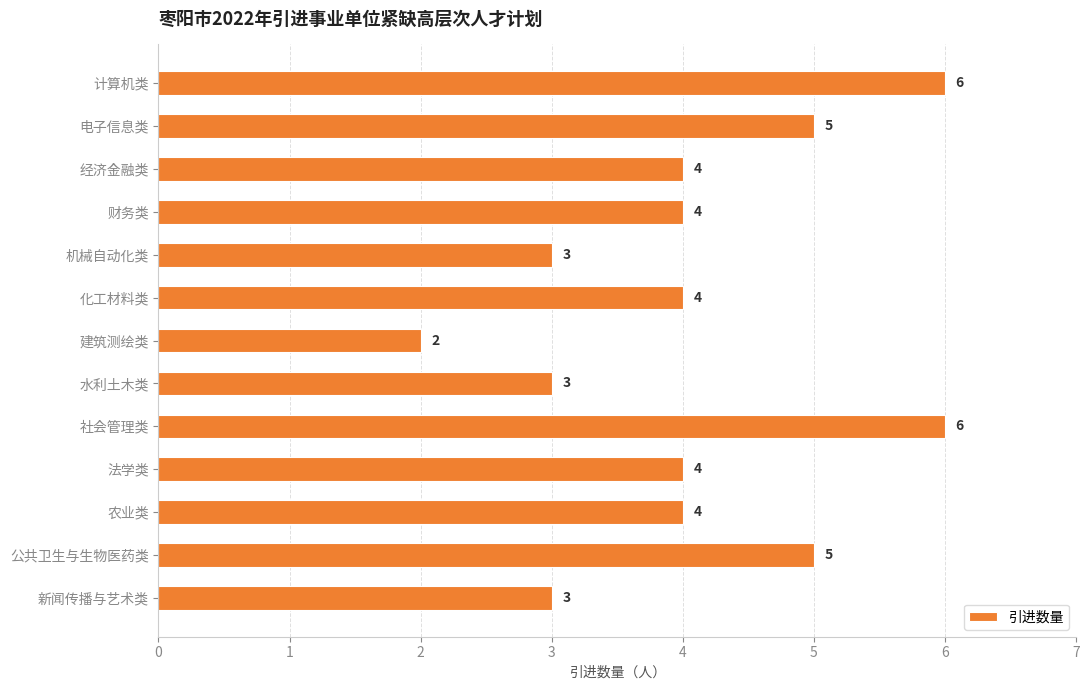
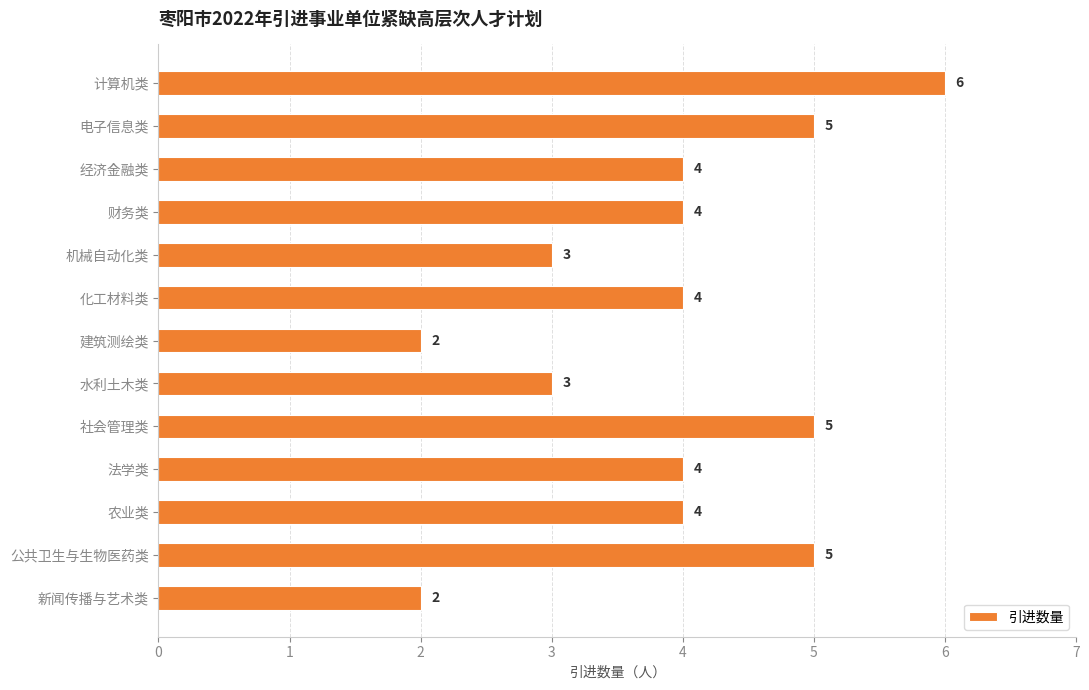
  {
    "计算机类": 6,
    "电子信息类": 5,
    "经济金融类": 4,
    "财务类": 4,
    "机械自动化类": 3,
    "化工材料类": 4,
    "建筑测绘类": 2,
    "水利土木类": 3,
-   "社会管理类": 6,
+   "社会管理类": 5,
    "法学类": 4,
    "农业类": 4,
    "公共卫生与生物医药类": 5,
-   "新闻传播与艺术类": 3
+   "新闻传播与艺术类": 2
  }
